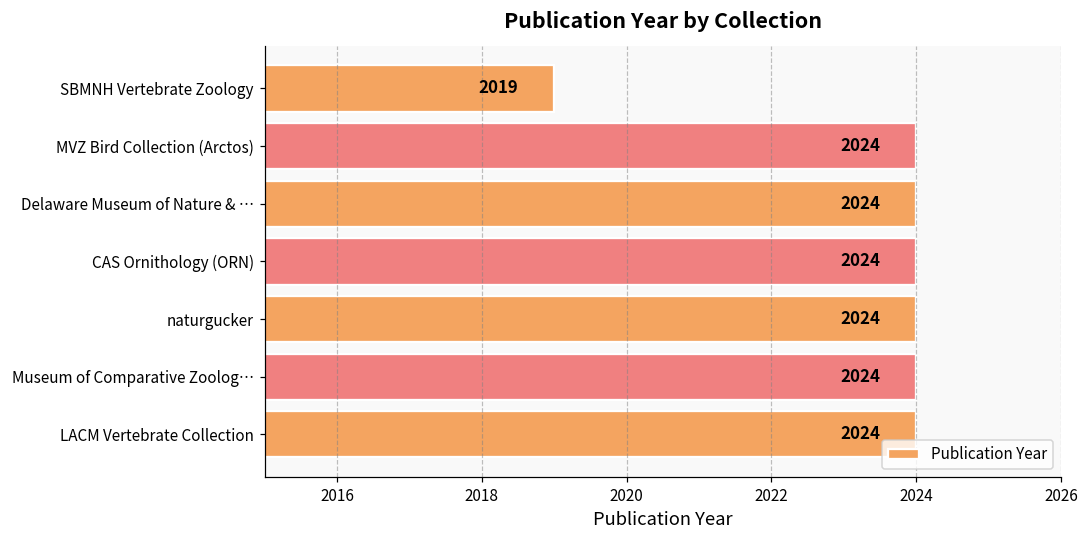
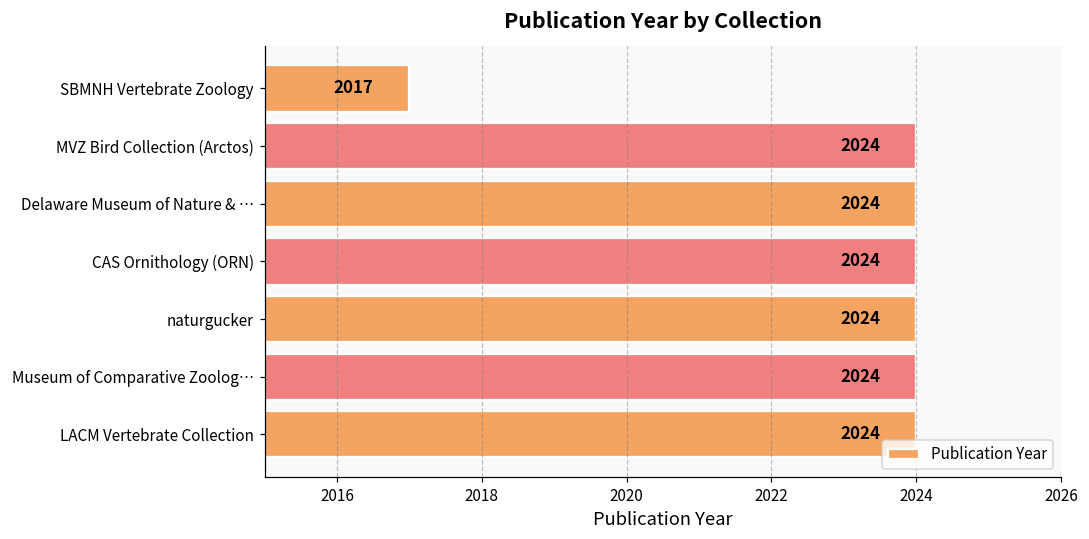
  {
-   "SBMNH Vertebrate Zoology": 2019,
+   "SBMNH Vertebrate Zoology": 2017,
    "MVZ Bird Collection (Arctos)": 2024,
    "Delaware Museum of Nature & …": 2024,
    "CAS Ornithology (ORN)": 2024,
    "naturgucker": 2024,
    "Museum of Comparative Zoolog…": 2024,
    "LACM Vertebrate Collection": 2024
  }
